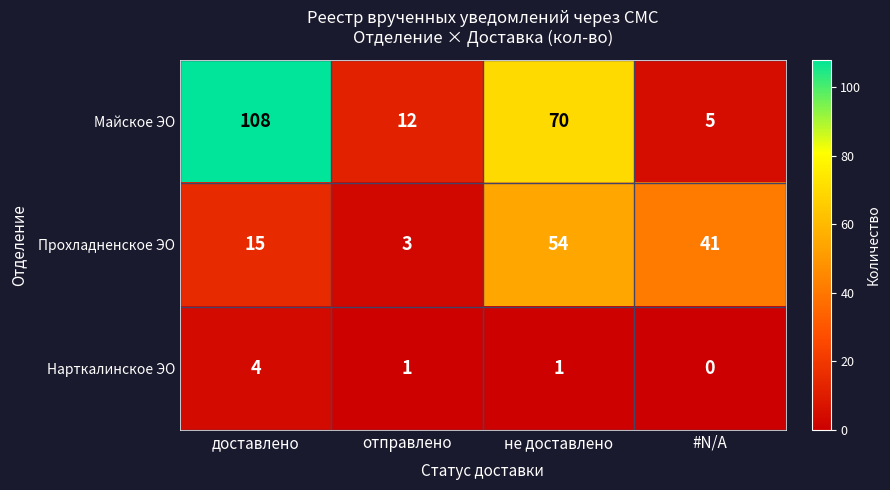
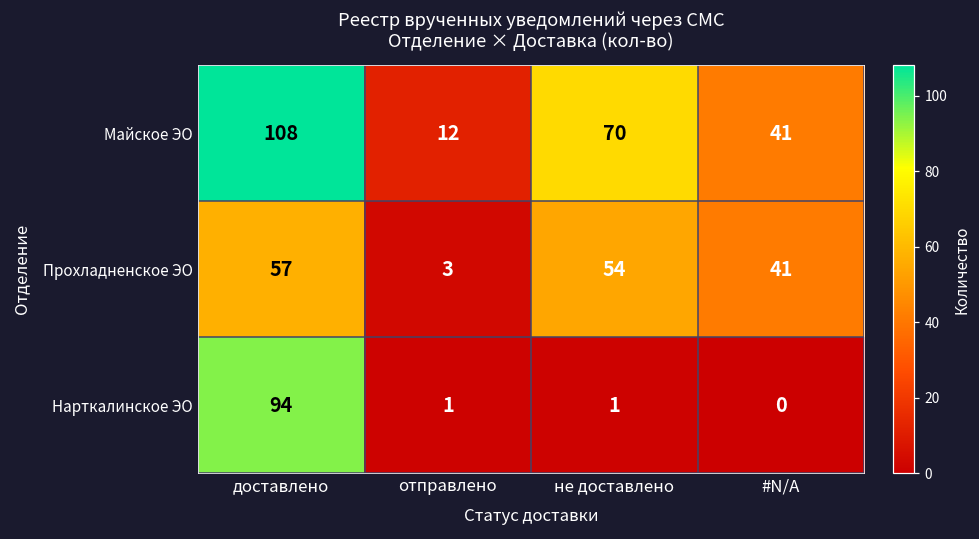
  {
    "Майское ЭО": {
      "доставлено": 108,
      "отправлено": 12,
      "не доставлено": 70,
-     "#N/A": 5
+     "#N/A": 41
    },
    "Прохладненское ЭО": {
-     "доставлено": 15,
+     "доставлено": 57,
      "отправлено": 3,
      "не доставлено": 54,
      "#N/A": 41
    },
    "Нарткалинское ЭО": {
-     "доставлено": 4,
+     "доставлено": 94,
      "отправлено": 1,
      "не доставлено": 1,
      "#N/A": 0
    }
  }
